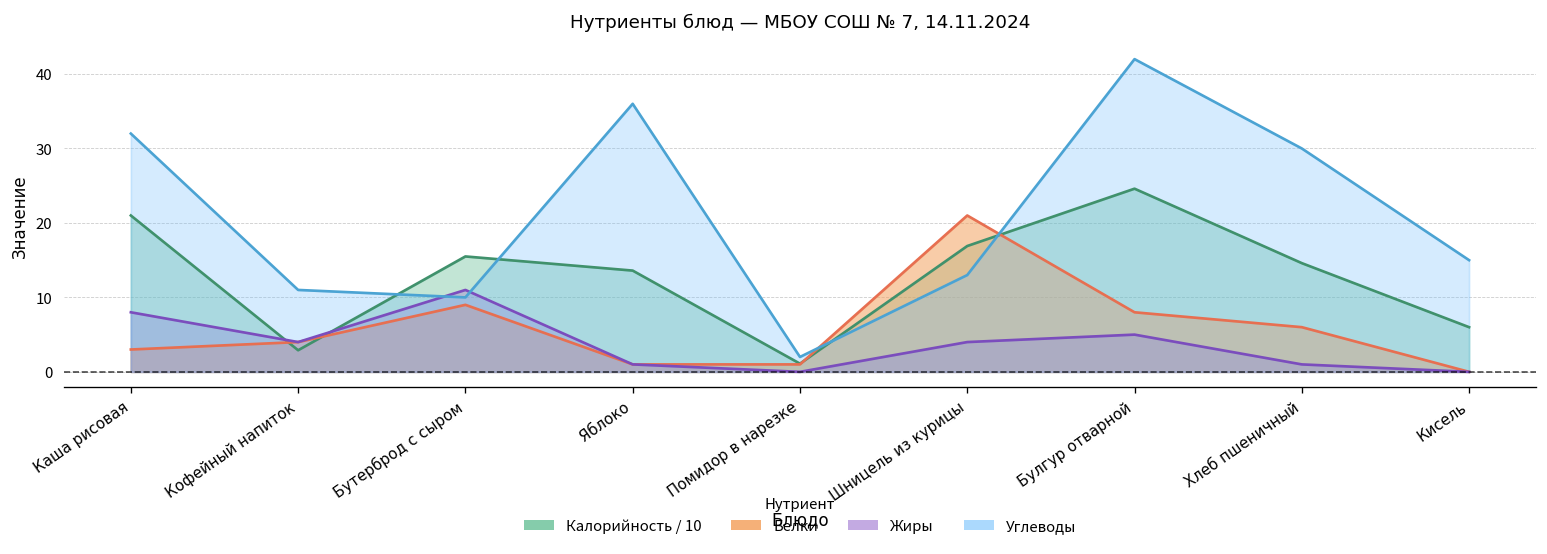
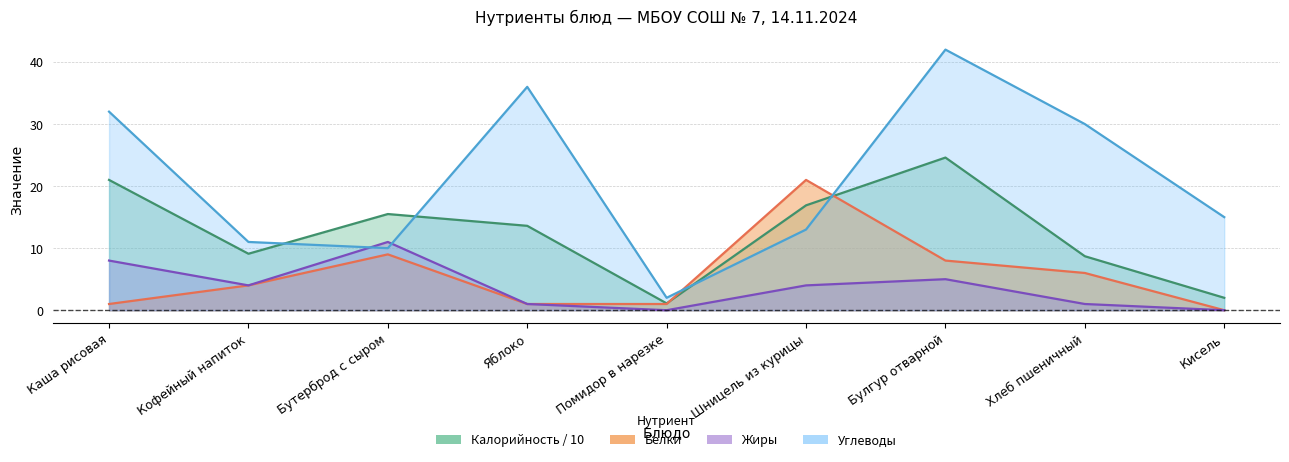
  {
    "Калорийность / 10": {
      "Каша рисовая": 21,
-     "Кофейный напиток": 3,
+     "Кофейный напиток": 9,
      "Бутерброд с сыром": 16,
      "Яблоко": 14,
      "Шницель из курицы": 17,
      "Булгур отварной": 25,
-     "Хлеб пшеничный": 15,
-     "Кисель": 6
+     "Хлеб пшеничный": 9,
+     "Кисель": 2
    },
    "Белки": {
-     "Каша рисовая": 3,
+     "Каша рисовая": 1,
      "Бутерброд с сыром": 9,
      "Шницель из курицы": 21,
      "Булгур отварной": 8,
      "Хлеб пшеничный": 6
    }
  }
